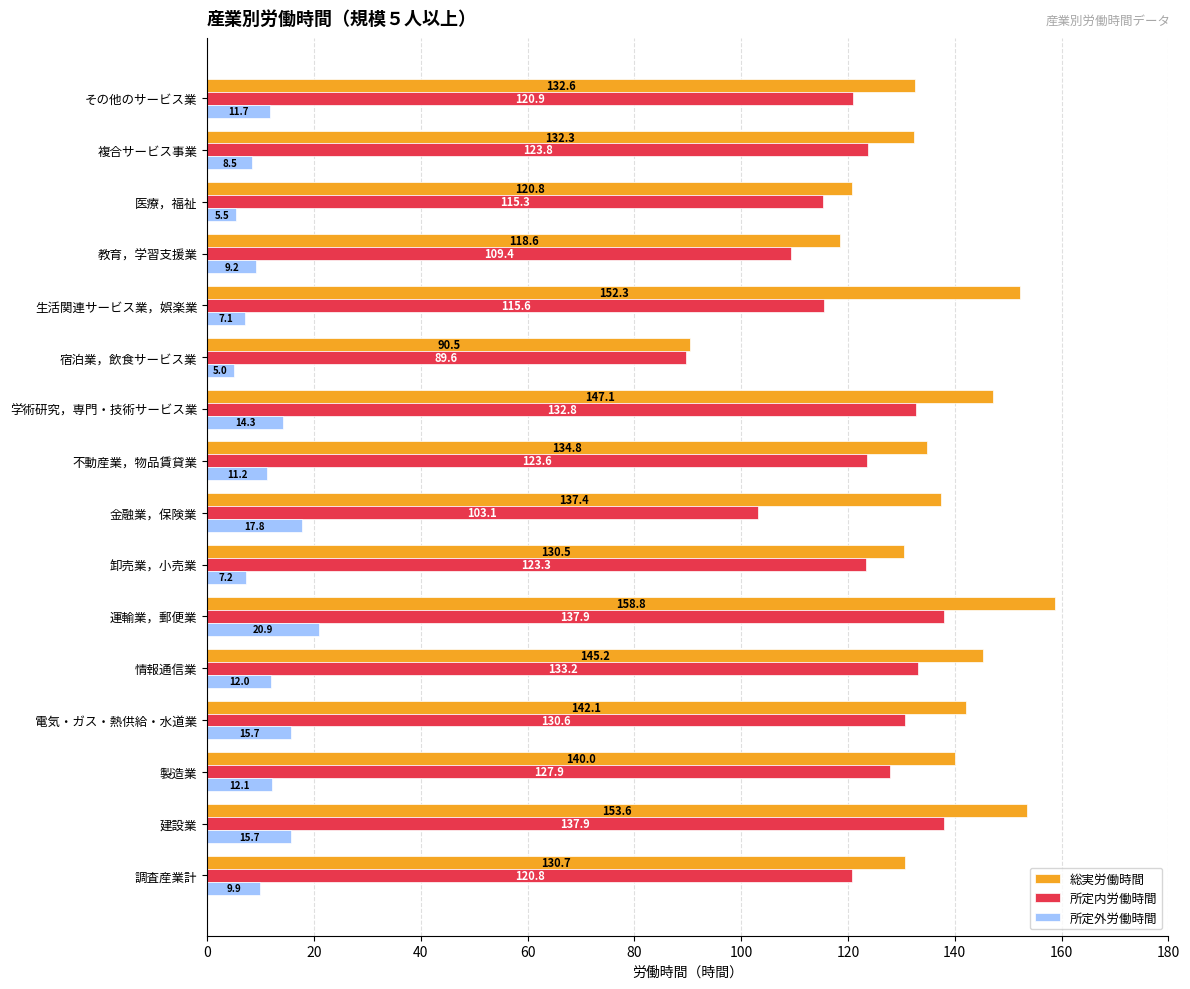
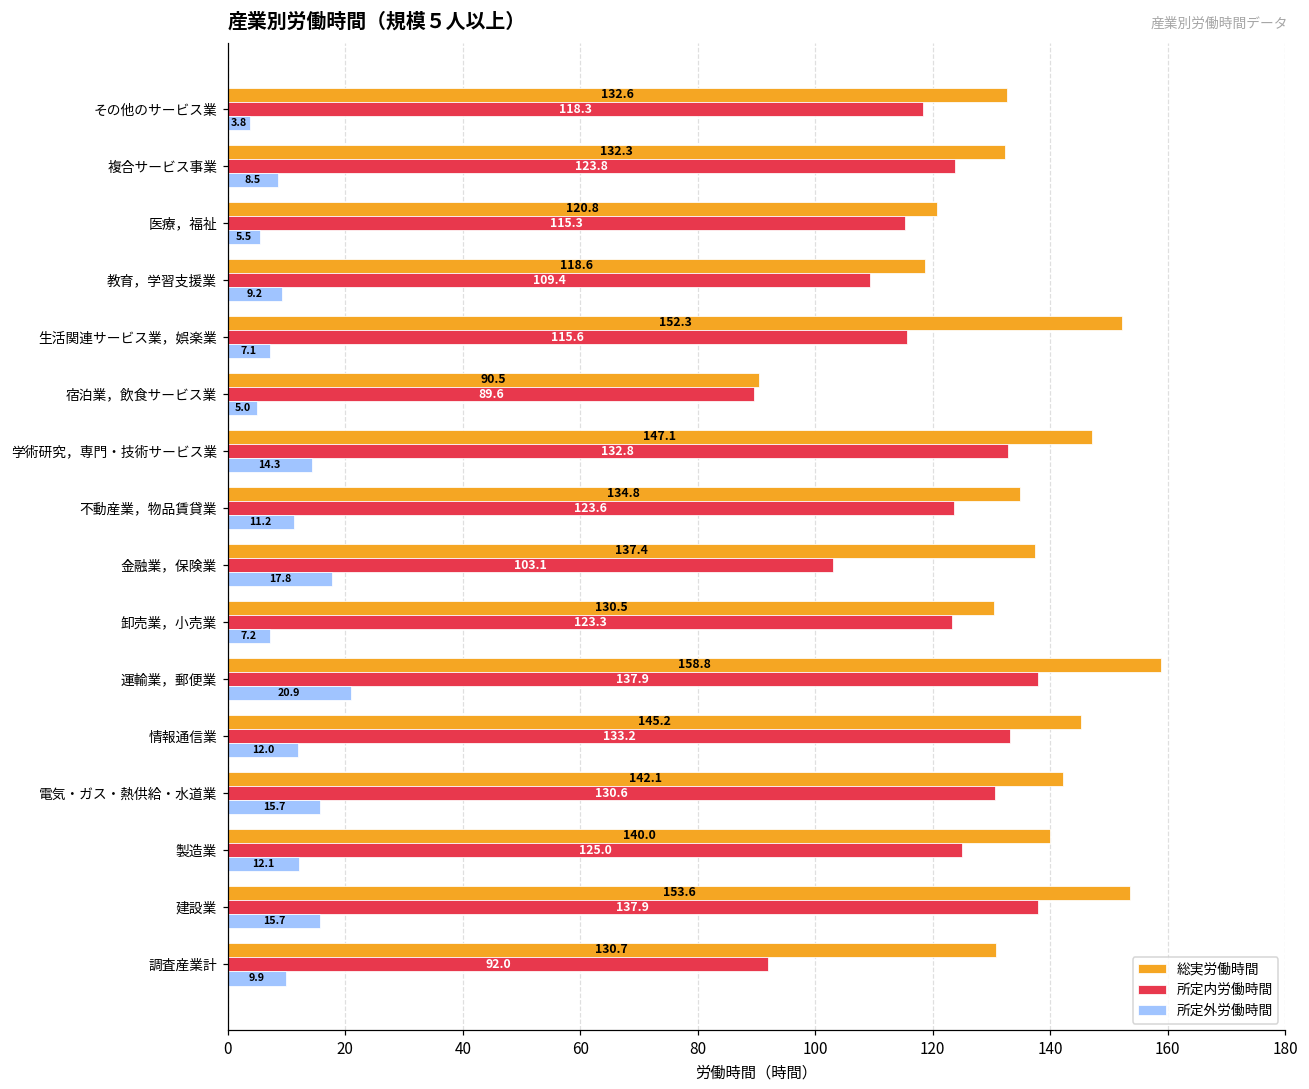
  {
    "総実労働時間": {
      "その他のサービス業": 132.6,
      "複合サービス事業": 132.3,
      "医療，福祉": 120.8,
      "教育，学習支援業": 118.6,
      "生活関連サービス業，娯楽業": 152.3,
      "宿泊業，飲食サービス業": 90.5,
      "学術研究，専門・技術サービス業": 147.1,
      "不動産業，物品賃貸業": 134.8,
      "金融業，保険業": 137.4,
      "卸売業，小売業": 130.5,
      "運輸業，郵便業": 158.8,
      "情報通信業": 145.2,
      "電気・ガス・熱供給・水道業": 142.1,
      "製造業": 140.0,
      "建設業": 153.6,
      "調査産業計": 130.7
    },
    "所定内労働時間": {
-     "その他のサービス業": 120.9,
+     "その他のサービス業": 118.3,
      "複合サービス事業": 123.8,
      "医療，福祉": 115.3,
      "教育，学習支援業": 109.4,
      "生活関連サービス業，娯楽業": 115.6,
      "宿泊業，飲食サービス業": 89.6,
      "学術研究，専門・技術サービス業": 132.8,
      "不動産業，物品賃貸業": 123.6,
      "金融業，保険業": 103.1,
      "卸売業，小売業": 123.3,
      "運輸業，郵便業": 137.9,
      "情報通信業": 133.2,
      "電気・ガス・熱供給・水道業": 130.6,
-     "製造業": 127.9,
+     "製造業": 125.0,
      "建設業": 137.9,
-     "調査産業計": 120.8
+     "調査産業計": 92.0
    },
    "所定外労働時間": {
-     "その他のサービス業": 11.7,
+     "その他のサービス業": 3.8,
      "複合サービス事業": 8.5,
      "医療，福祉": 5.5,
      "教育，学習支援業": 9.2,
      "生活関連サービス業，娯楽業": 7.1,
      "宿泊業，飲食サービス業": 5.0,
      "学術研究，専門・技術サービス業": 14.3,
      "不動産業，物品賃貸業": 11.2,
      "金融業，保険業": 17.8,
      "卸売業，小売業": 7.2,
      "運輸業，郵便業": 20.9,
      "情報通信業": 12.0,
      "電気・ガス・熱供給・水道業": 15.7,
      "製造業": 12.1,
      "建設業": 15.7,
      "調査産業計": 9.9
    }
  }
